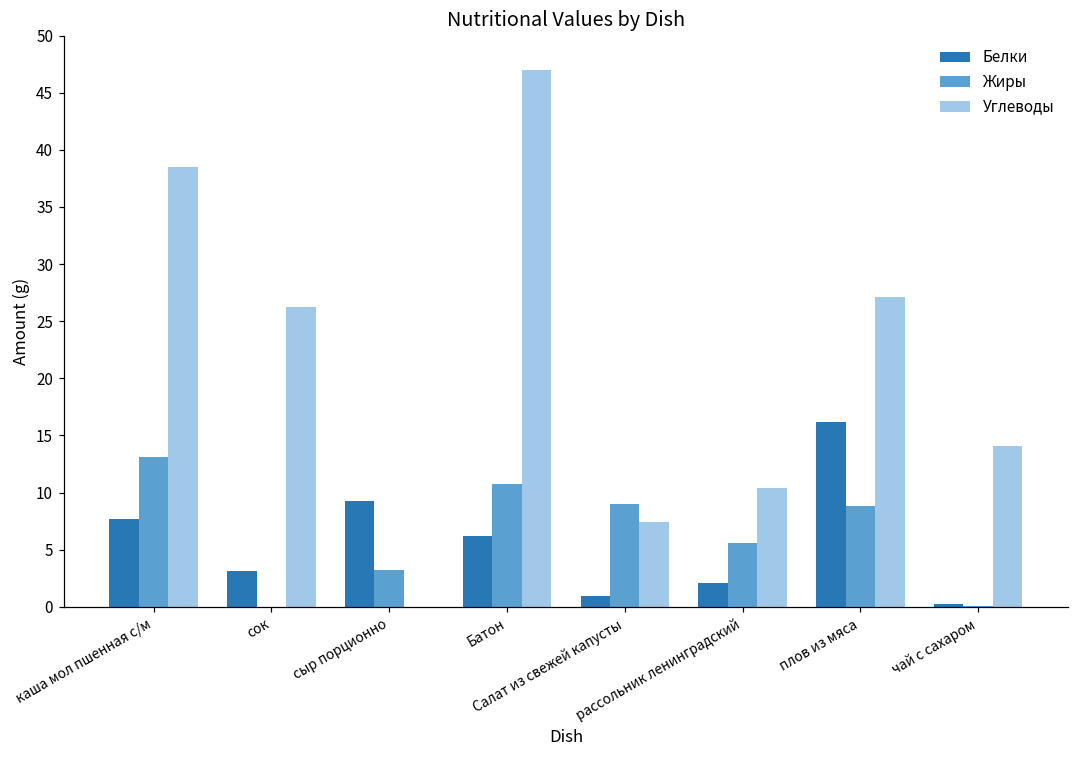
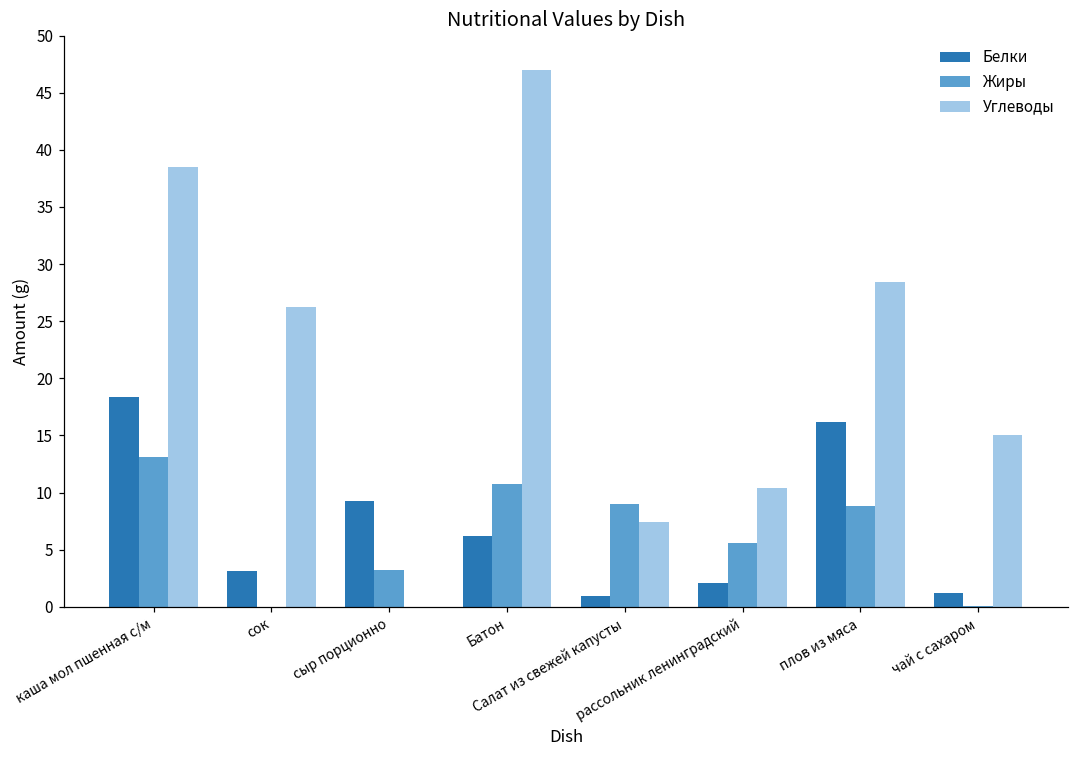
  {
    "Белки": {
-     "каша мол пшенная с/м": 7.7,
+     "каша мол пшенная с/м": 18.4,
      "сок": 3.1,
      "сыр порционно": 9.3,
      "Батон": 6.2,
      "Салат из свежей капусты": 0.9,
      "рассольник ленинградский": 2.1,
      "плов из мяса": 16.2,
-     "чай с сахаром": 0.2
+     "чай с сахаром": 1.2
    },
    "Жиры": {
      "каша мол пшенная с/м": 13.1,
      "сок": 0.0,
      "сыр порционно": 3.2,
      "Батон": 10.7,
      "Салат из свежей капусты": 9.0,
      "рассольник ленинградский": 5.6,
      "плов из мяса": 8.9
    },
    "Углеводы": {
      "каша мол пшенная с/м": 38.5,
      "сок": 26.2,
      "сыр порционно": 0.0,
      "Батон": 47.0,
      "Салат из свежей капусты": 7.4,
      "рассольник ленинградский": 10.4,
-     "плов из мяса": 27.1,
-     "чай с сахаром": 14.1
+     "плов из мяса": 28.4,
+     "чай с сахаром": 15.0
    }
  }
